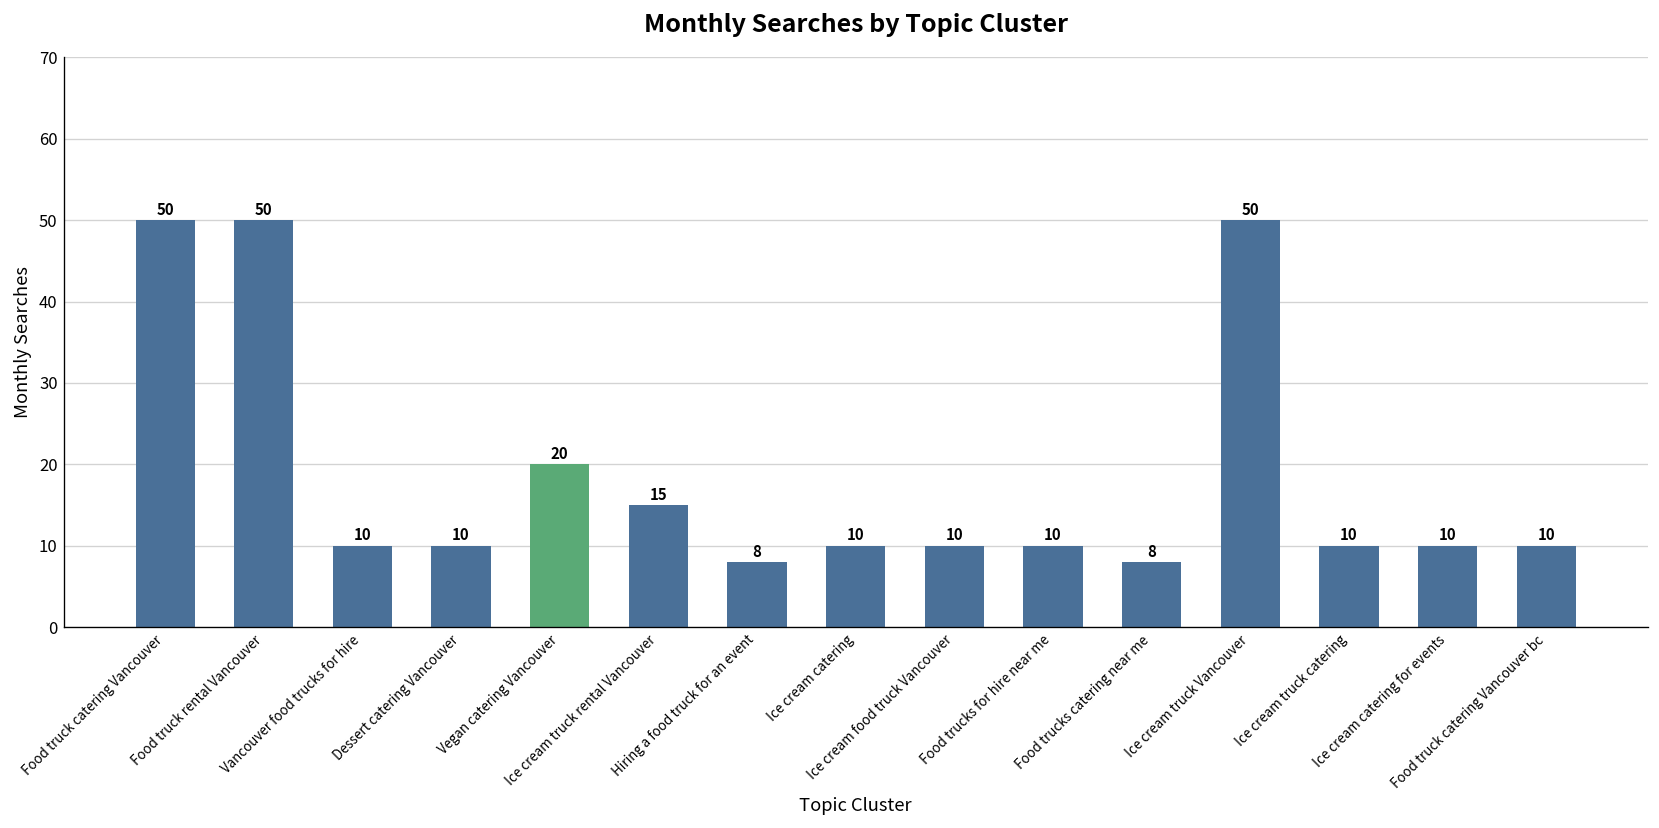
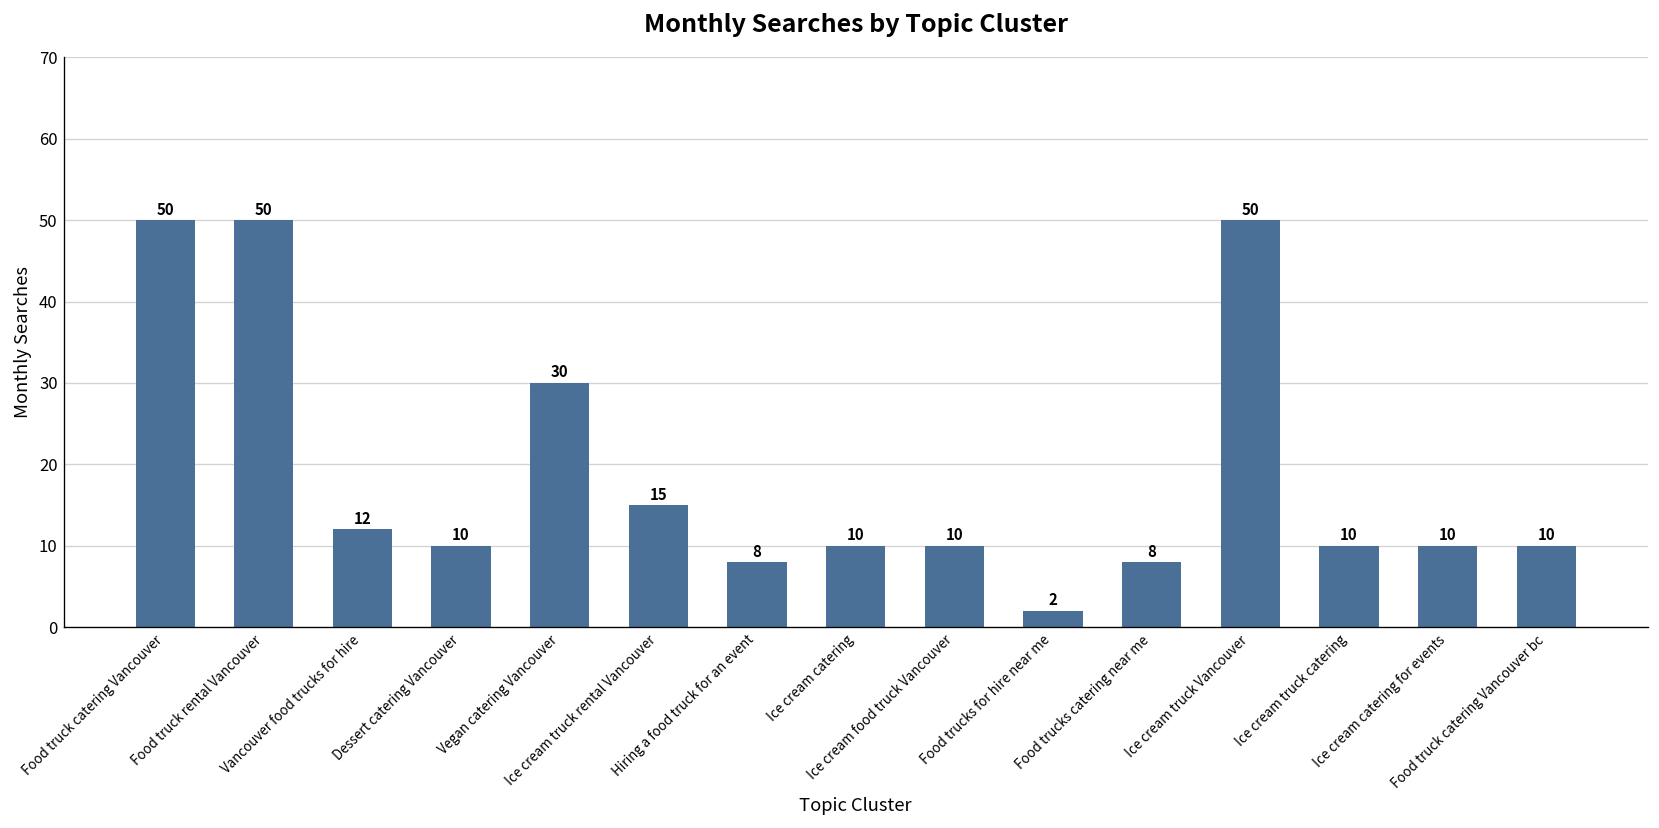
  {
    "Food truck catering Vancouver": 50,
    "Food truck rental Vancouver": 50,
-   "Vancouver food trucks for hire": 10,
+   "Vancouver food trucks for hire": 12,
    "Dessert catering Vancouver": 10,
-   "Vegan catering Vancouver": 20,
+   "Vegan catering Vancouver": 30,
    "Ice cream truck rental Vancouver": 15,
    "Hiring a food truck for an event": 8,
    "Ice cream catering": 10,
    "Ice cream food truck Vancouver": 10,
-   "Food trucks for hire near me": 10,
+   "Food trucks for hire near me": 2,
    "Food trucks catering near me": 8,
    "Ice cream truck Vancouver": 50,
    "Ice cream truck catering": 10,
    "Ice cream catering for events": 10,
    "Food truck catering Vancouver bc": 10
  }
